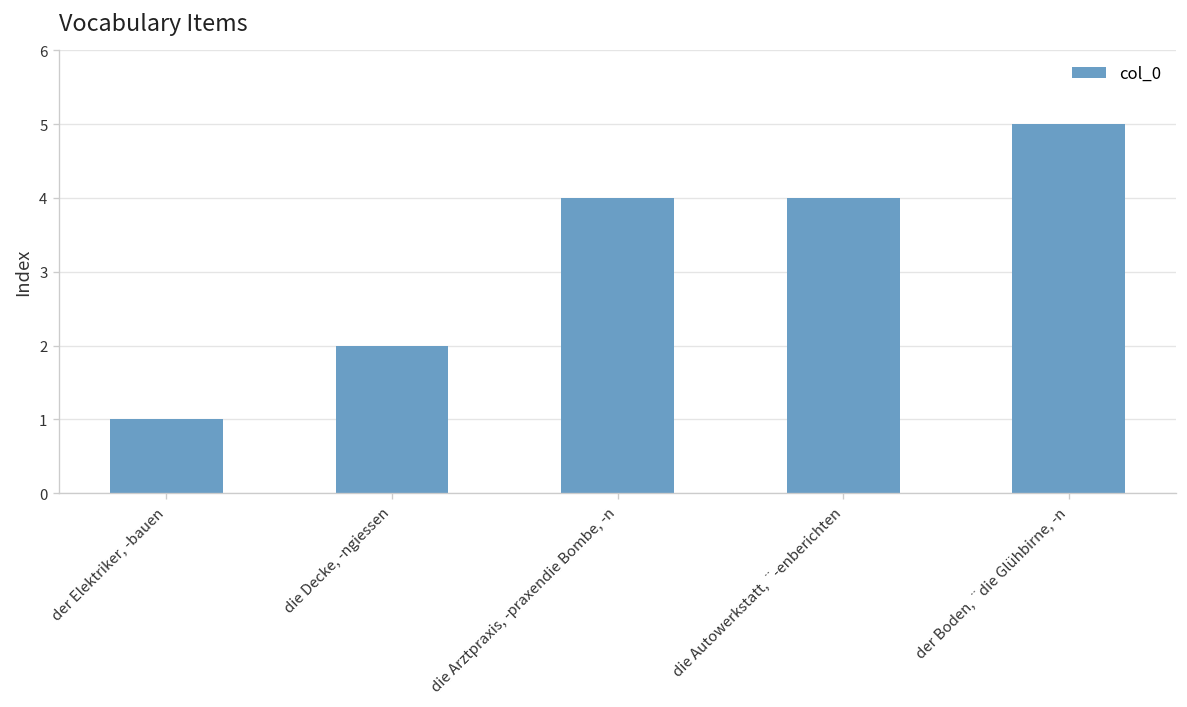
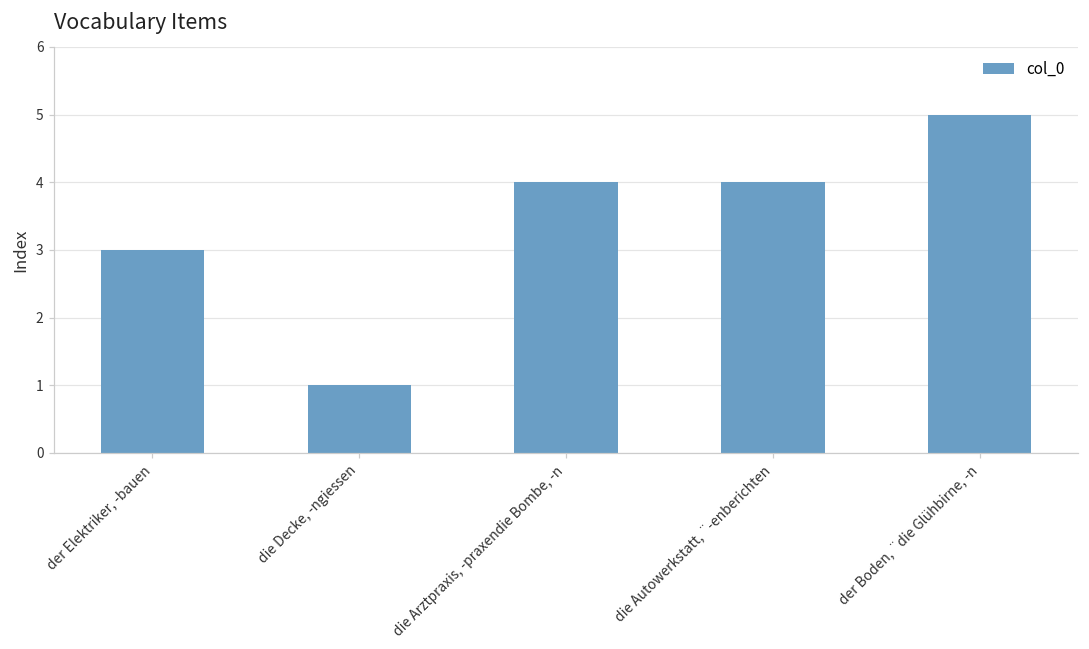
  {
-   "der Elektriker, -bauen": 1,
-   "die Decke, -ngiessen": 2,
+   "der Elektriker, -bauen": 3,
+   "die Decke, -ngiessen": 1,
    "die Arztpraxis, -praxendie Bombe, -n": 4,
    "die Autowerkstatt, ¨-enberichten": 4,
    "der Boden, ¨die Glühbirne, -n": 5
  }
